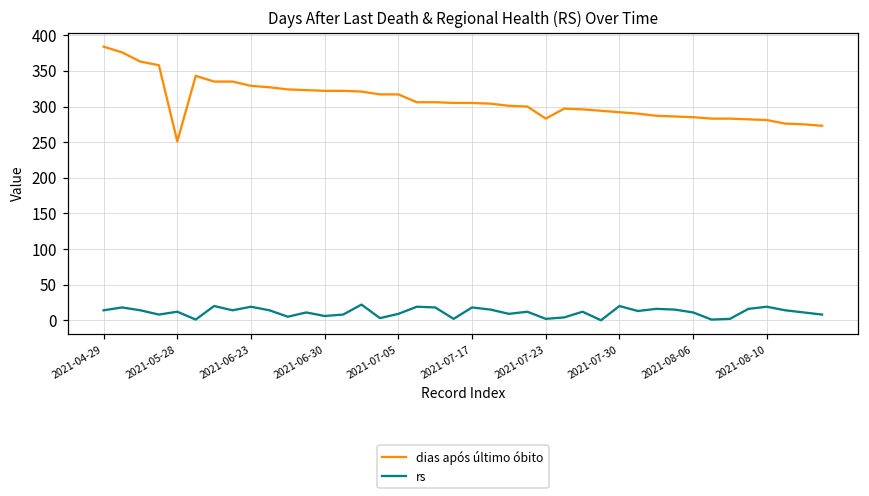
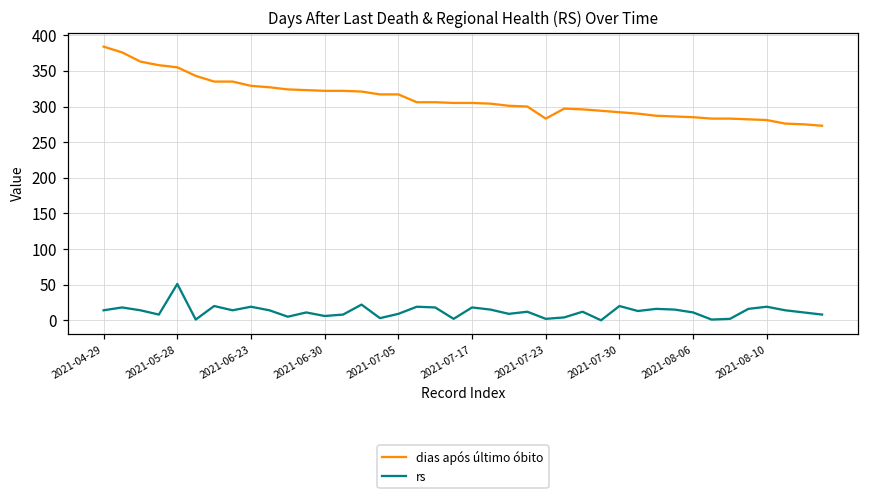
  {
    "dias após último óbito": {
      "2021-04-29": 380,
-     "2021-05-28": 250,
+     "2021-05-28": 360,
      "2021-06-23": 330,
      "2021-07-23": 280,
      "2021-07-30": 290,
      "2021-08-06": 290,
      "2021-08-10": 280
    },
    "rs": {
      "2021-04-29": 10,
-     "2021-05-28": 10,
+     "2021-05-28": 50,
      "2021-06-23": 20,
      "2021-07-23": 0,
      "2021-07-30": 20,
      "2021-08-06": 10,
      "2021-08-10": 20
    }
  }
